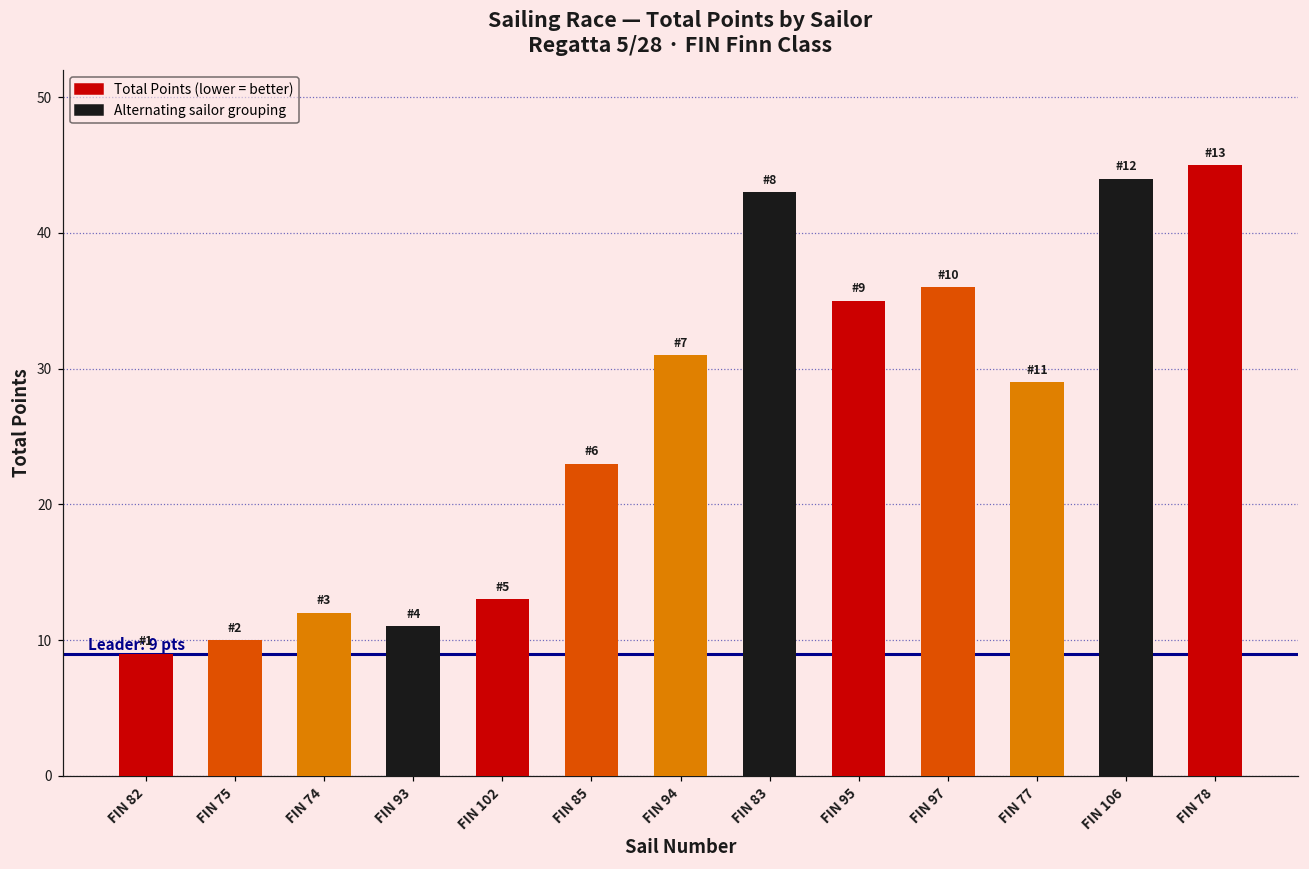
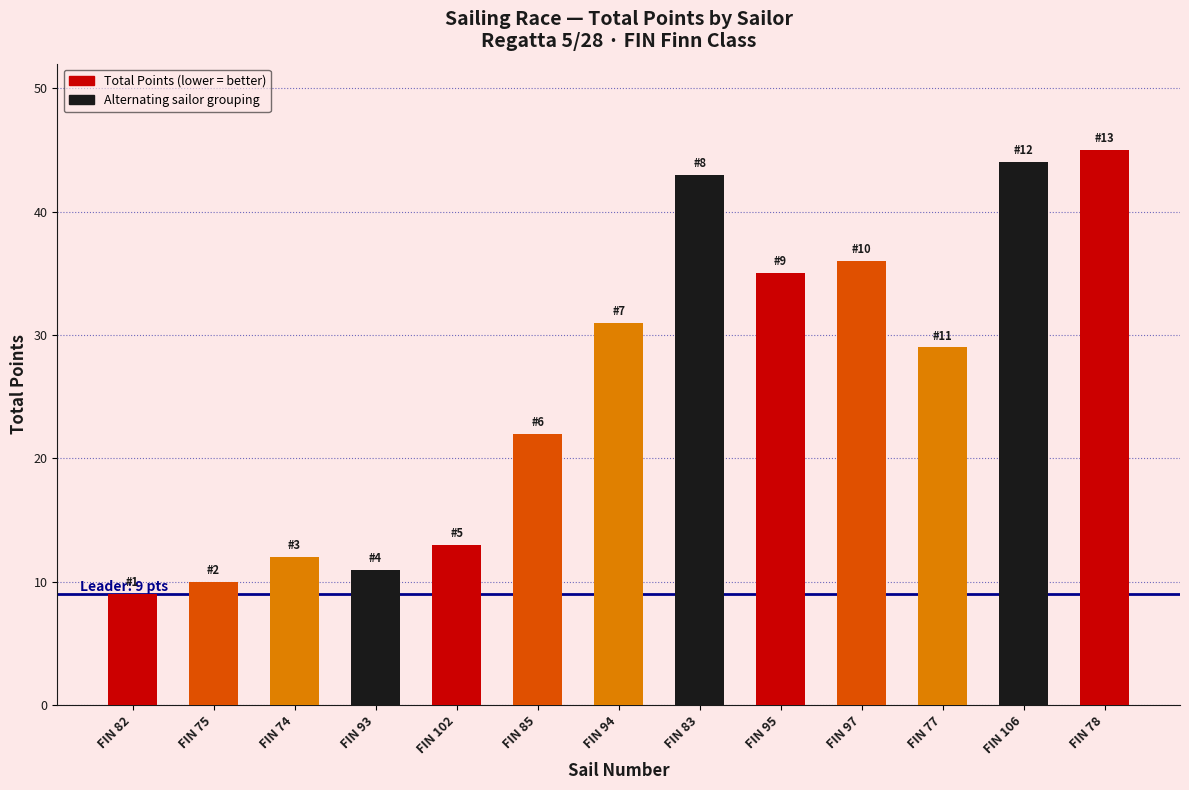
  {
-   "FIN 85": 23
+   "FIN 85": 22
  }
